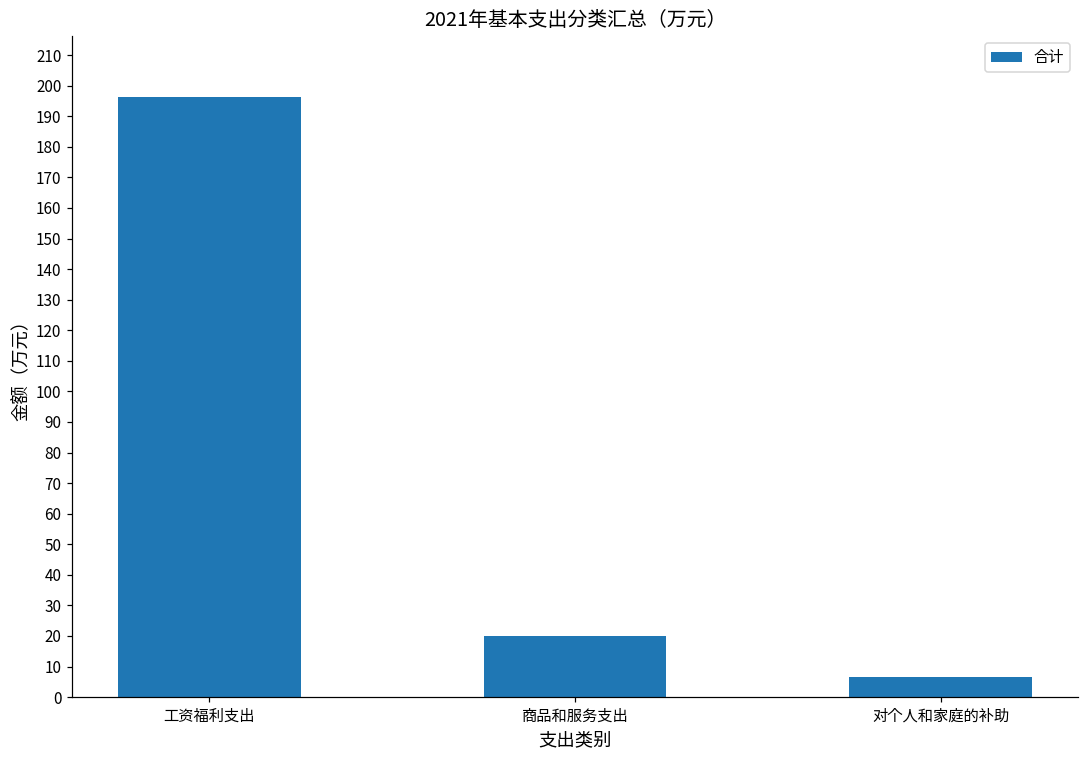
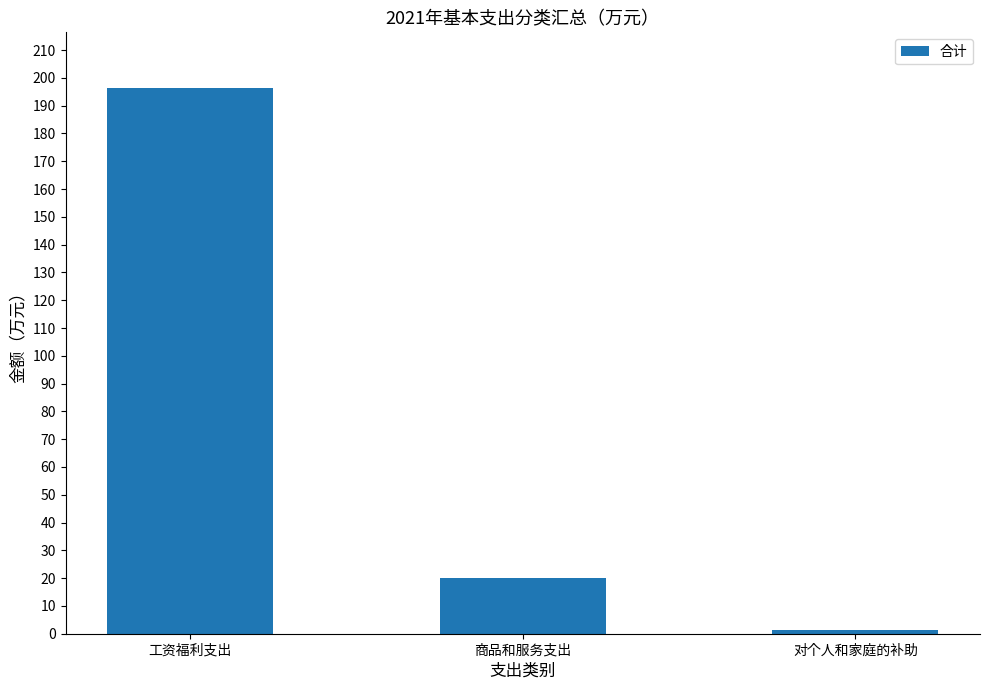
  {
    "工资福利支出": 196,
    "商品和服务支出": 20,
-   "对个人和家庭的补助": 7
+   "对个人和家庭的补助": 1
  }
